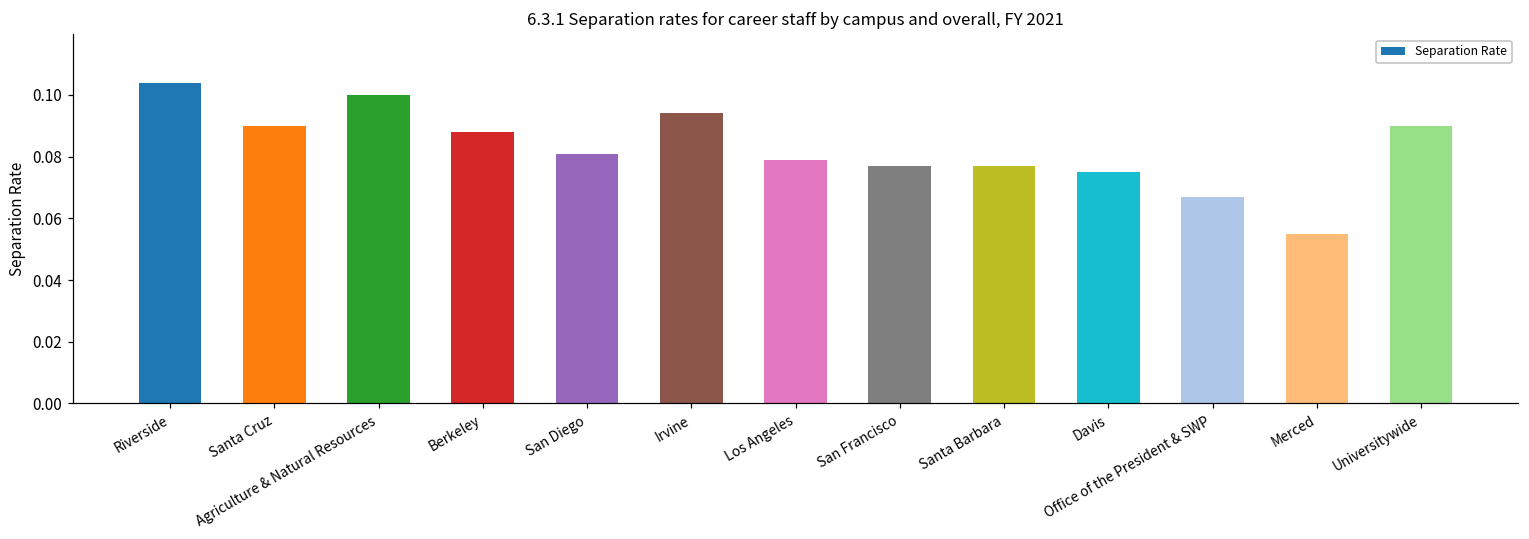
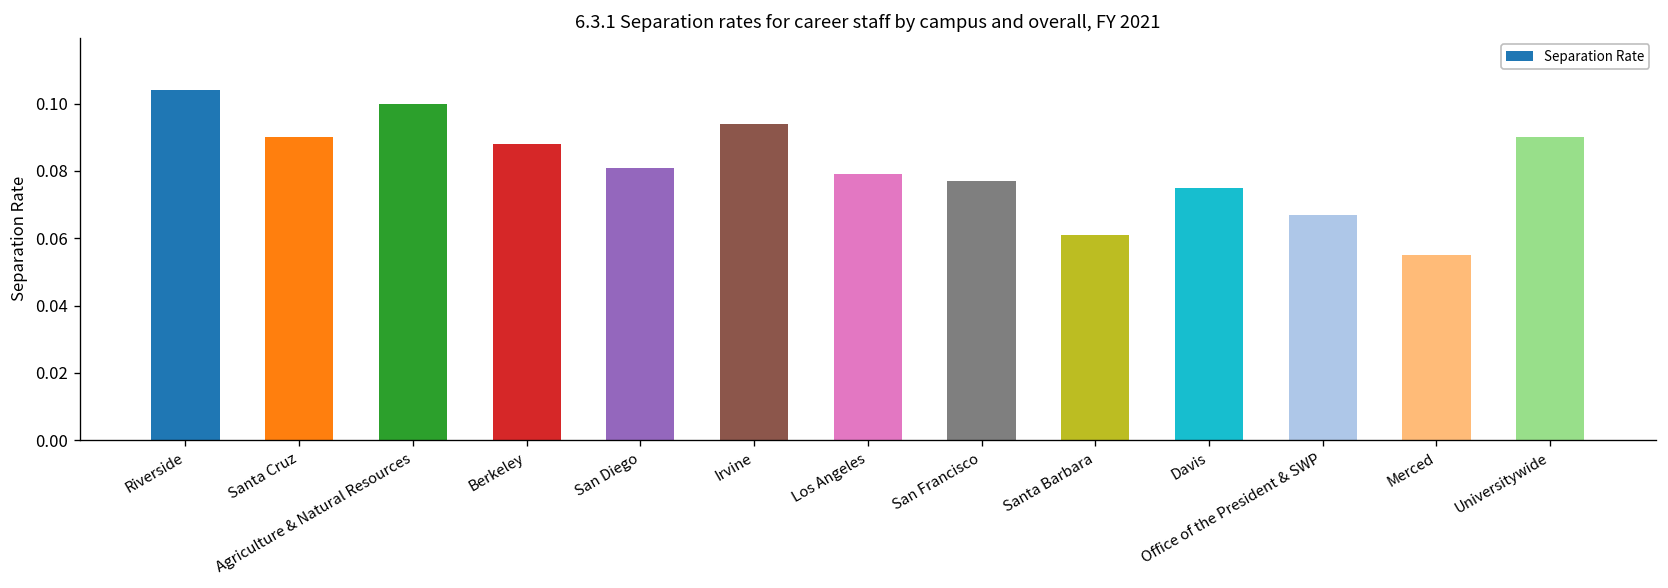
  {
    "Riverside": 0.104,
    "Santa Cruz": 0.090,
    "Agriculture & Natural Resources": 0.100,
    "Berkeley": 0.088,
    "San Diego": 0.081,
    "Irvine": 0.094,
    "Los Angeles": 0.079,
    "San Francisco": 0.077,
-   "Santa Barbara": 0.077,
+   "Santa Barbara": 0.061,
    "Davis": 0.075,
    "Office of the President & SWP": 0.067,
    "Merced": 0.055,
    "Universitywide": 0.090
  }
